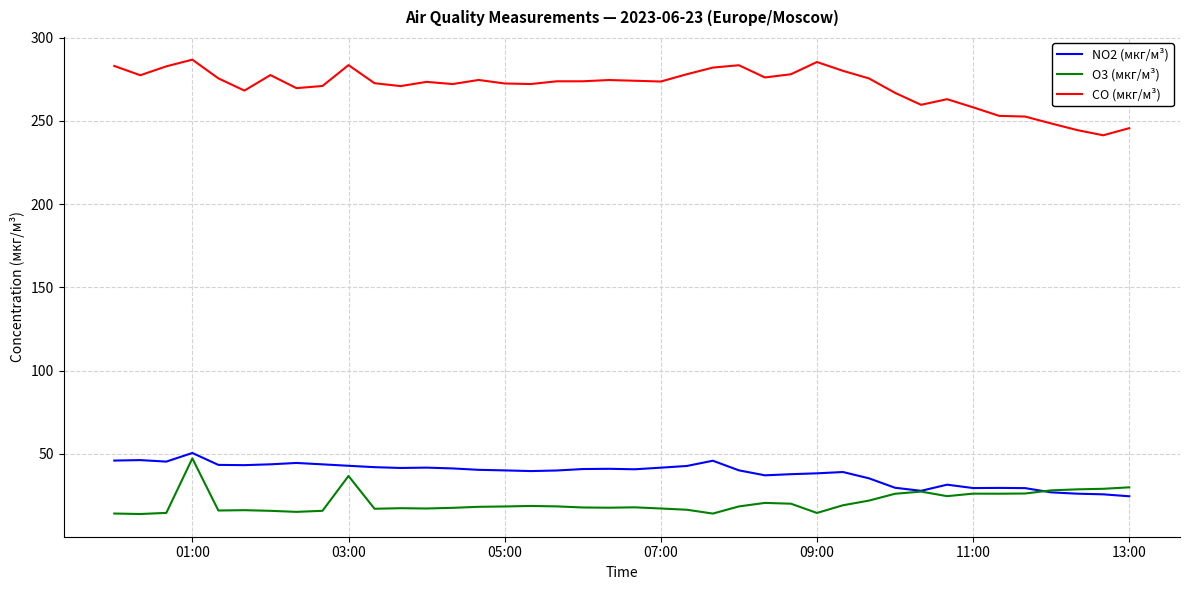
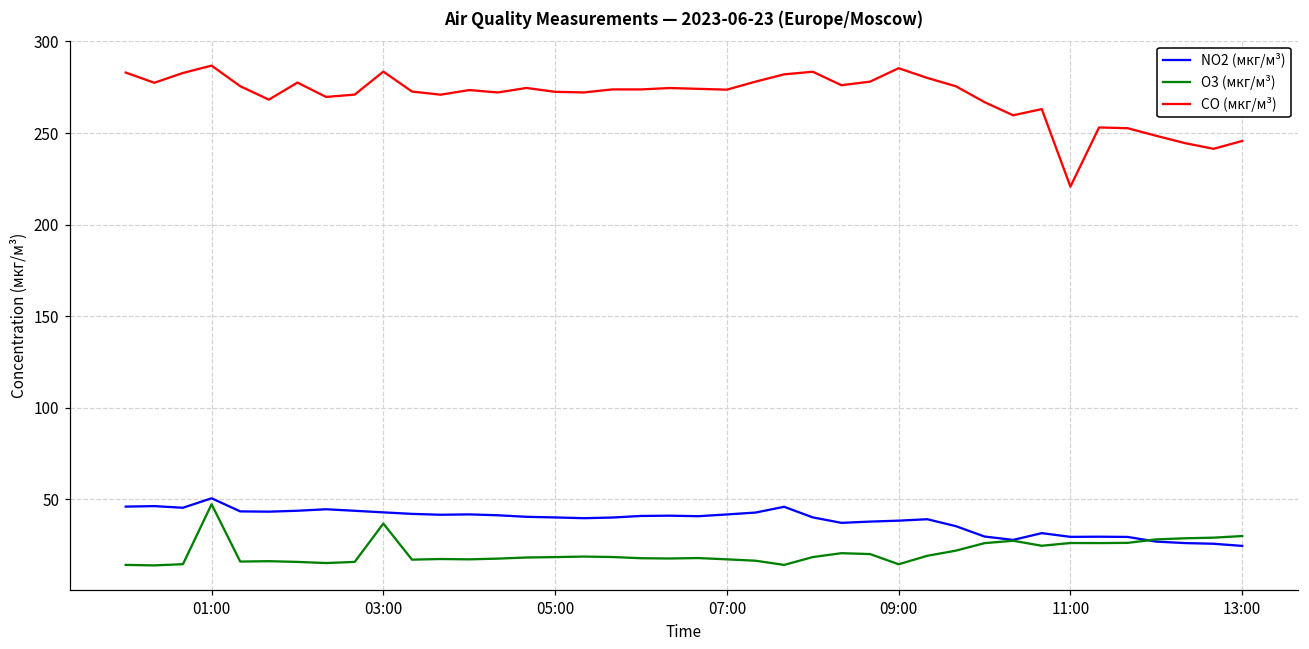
  {
    "NO2 (мкг/м³)": {
      "01:00": 51,
      "03:00": 43,
      "05:00": 40,
      "07:00": 42,
      "09:00": 38,
      "11:00": 29,
      "13:00": 25
    },
    "O3 (мкг/м³)": {
      "01:00": 47,
      "03:00": 37,
      "05:00": 18,
      "07:00": 17,
      "09:00": 14,
      "11:00": 26,
      "13:00": 30
    },
    "CO (мкг/м³)": {
      "01:00": 287,
      "03:00": 284,
      "05:00": 273,
      "07:00": 274,
      "09:00": 285,
-     "11:00": 258,
+     "11:00": 221,
      "13:00": 246
    }
  }
